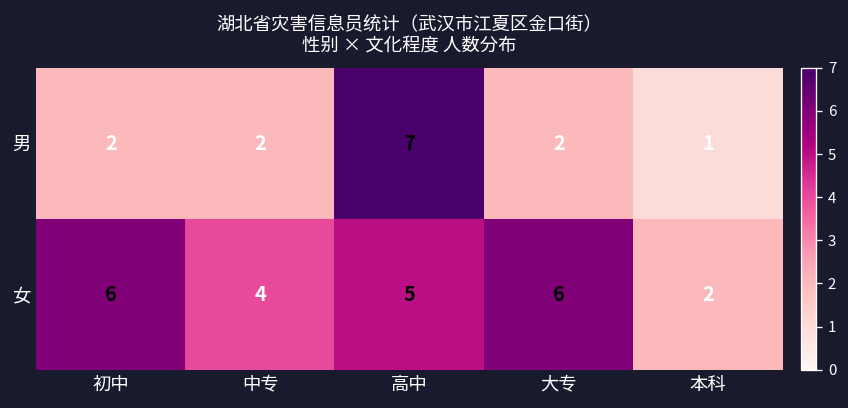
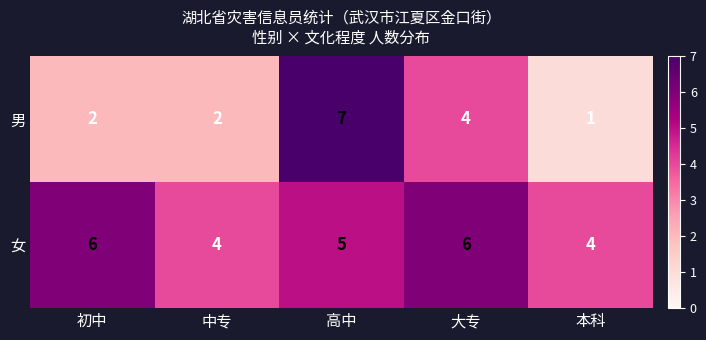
  {
    "男": {
      "初中": 2,
      "中专": 2,
      "高中": 7,
-     "大专": 2
+     "大专": 4
    },
    "女": {
      "初中": 6,
      "中专": 4,
      "高中": 5,
      "大专": 6,
-     "本科": 2
+     "本科": 4
    }
  }
